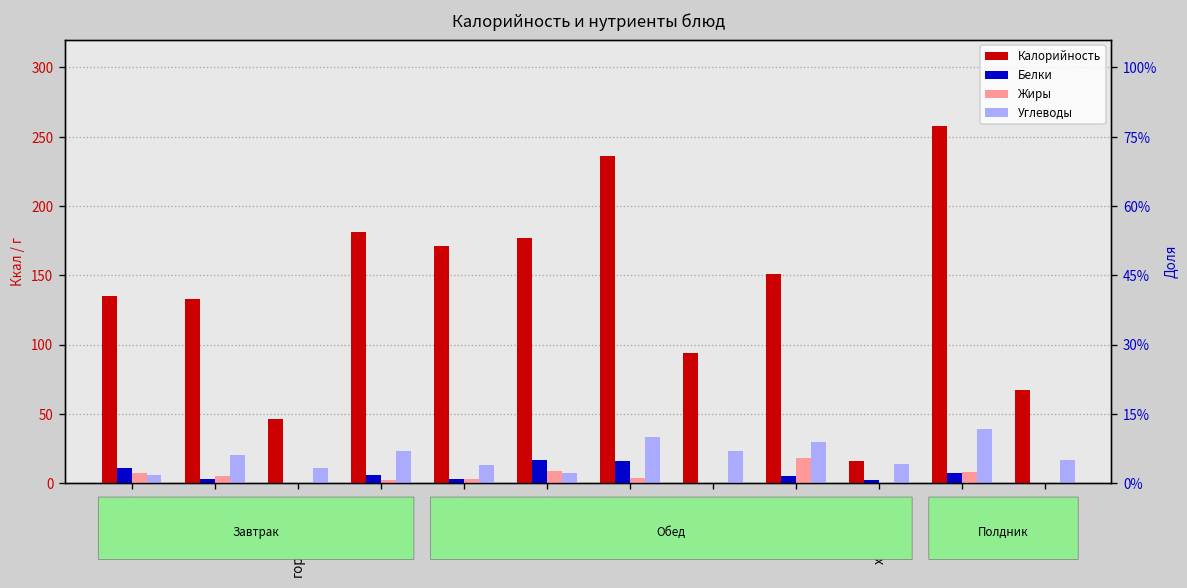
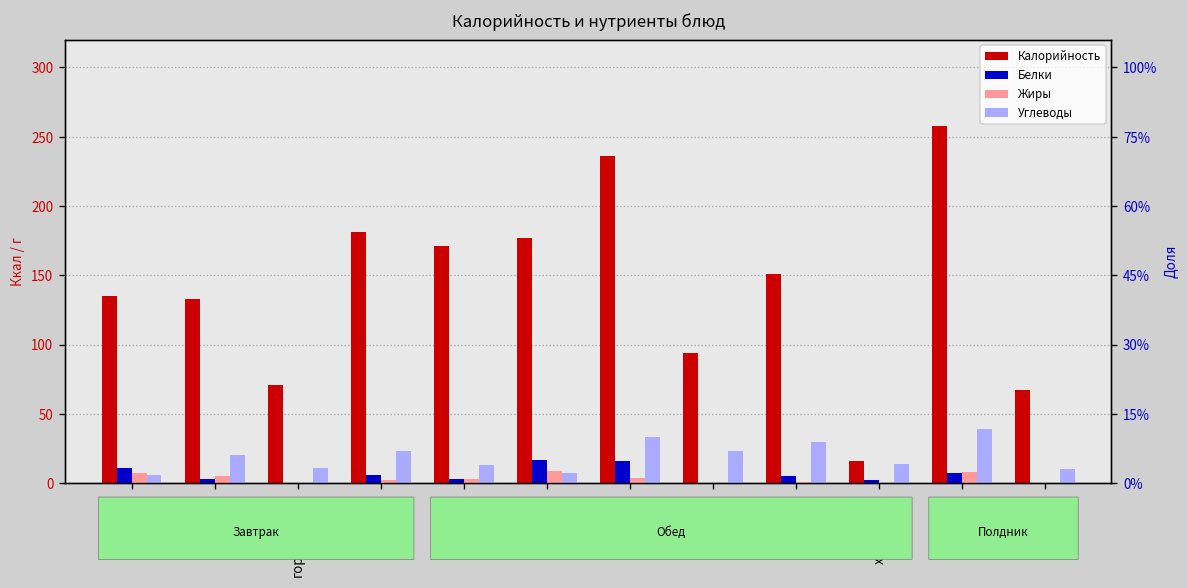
  {
    "Калорийность": {
-     "гор.напиток": 46,
+     "гор.напиток": 71,
      "хлеб": 181,
      "1 блюдо": 171,
      "сладкое": 94,
      "хлеб бел.": 151,
      "хлеб черн.": 16,
      "булочное": 258,
      "напиток": 67
    },
    "Белки": {
      "гор.напиток": 0,
      "хлеб": 6,
      "1 блюдо": 3,
      "сладкое": 0,
      "хлеб бел.": 5,
      "булочное": 7,
      "напиток": 0
    },
    "Жиры": {
      "гор.напиток": 0,
      "1 блюдо": 3,
      "сладкое": 0,
-     "хлеб бел.": 18,
+     "хлеб бел.": 1,
      "хлеб черн.": 0,
      "булочное": 8,
      "напиток": 0
    },
    "Углеводы": {
      "гор.напиток": 11,
      "хлеб": 23,
      "1 блюдо": 13,
      "сладкое": 23,
      "хлеб бел.": 30,
      "хлеб черн.": 14,
      "булочное": 39,
-     "напиток": 17
+     "напиток": 10
    }
  }
